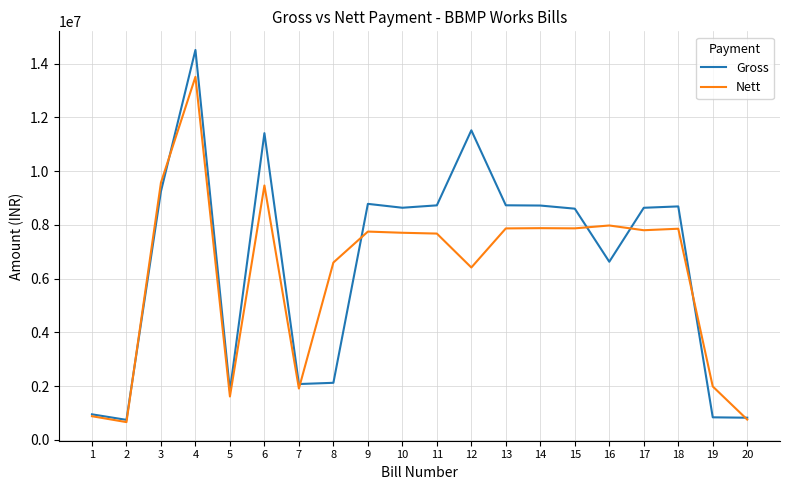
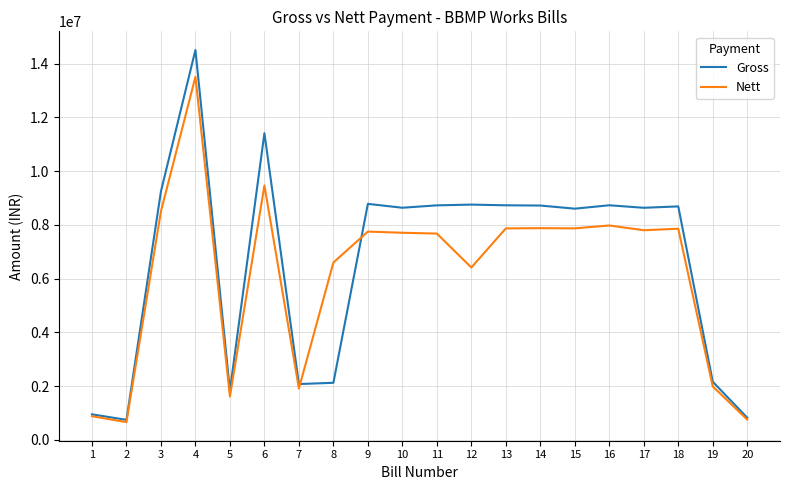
  {
    "Gross": {
      "3": 9300000,
      "4": 14500000,
      "5": 1800000,
      "6": 11400000,
      "7": 2100000,
      "8": 2100000,
      "9": 8800000,
      "10": 8600000,
      "11": 8700000,
-     "12": 11500000,
+     "12": 8800000,
      "13": 8700000,
      "14": 8700000,
      "15": 8600000,
-     "16": 6600000,
+     "16": 8700000,
      "17": 8600000,
      "18": 8700000,
-     "19": 800000
+     "19": 2200000
    },
    "Nett": {
-     "3": 9600000,
+     "3": 8500000,
      "4": 13500000,
      "5": 1600000,
      "6": 9500000,
      "7": 1900000,
      "8": 6600000,
      "9": 7800000,
      "10": 7700000,
      "11": 7700000,
      "12": 6400000,
      "13": 7900000,
      "14": 7900000,
      "15": 7900000,
      "16": 8000000,
      "17": 7800000,
      "18": 7900000,
      "19": 2000000
    }
  }
